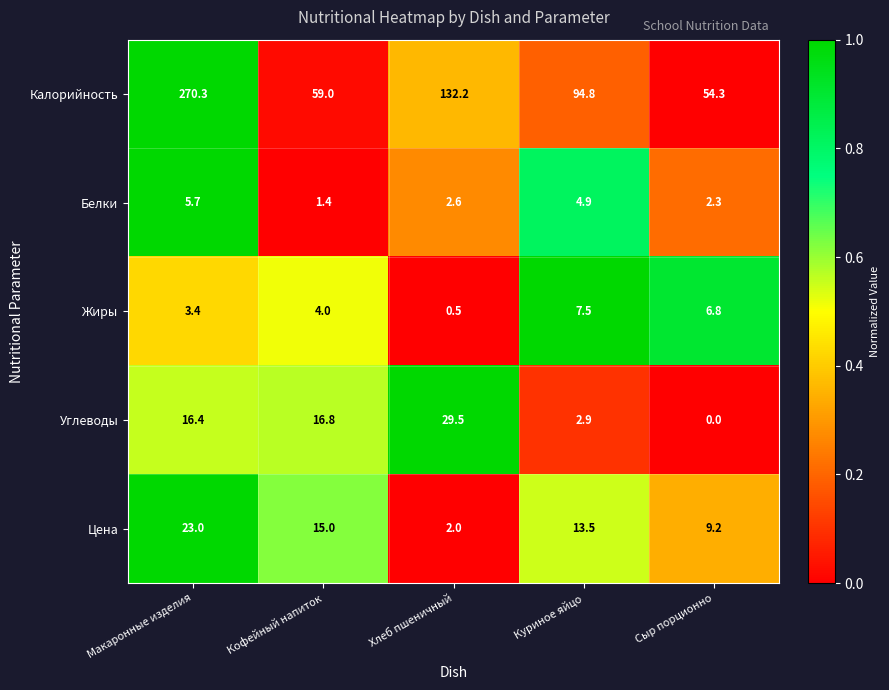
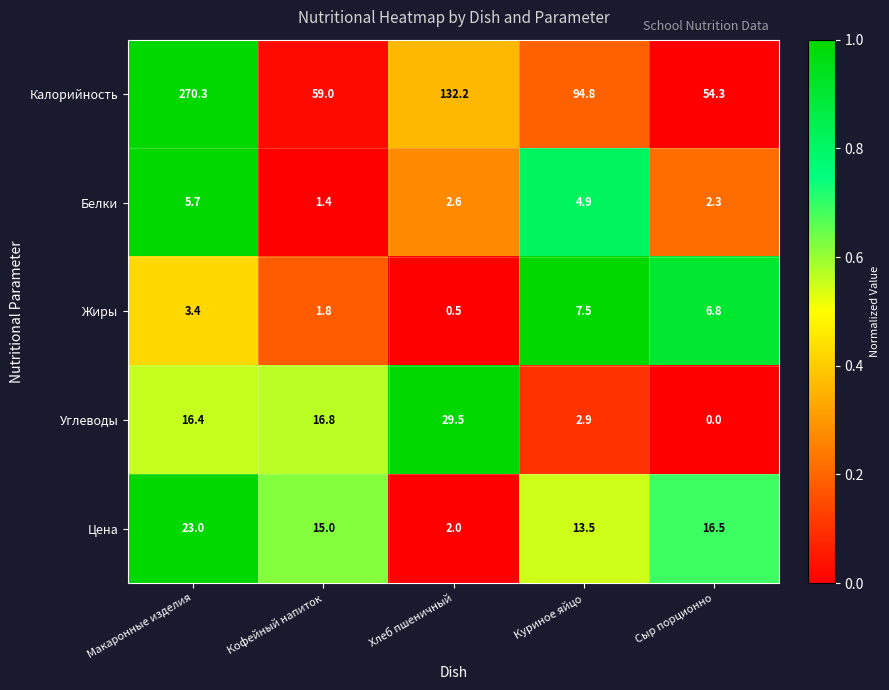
  {
    "Калорийность": {
      "Макаронные изделия": 270.3,
      "Кофейный напиток": 59.0,
      "Хлеб пшеничный": 132.2,
      "Куриное яйцо": 94.8,
      "Сыр порционно": 54.3
    },
    "Белки": {
      "Макаронные изделия": 5.7,
      "Кофейный напиток": 1.4,
      "Хлеб пшеничный": 2.6,
      "Куриное яйцо": 4.9,
      "Сыр порционно": 2.3
    },
    "Жиры": {
      "Макаронные изделия": 3.4,
-     "Кофейный напиток": 4.0,
+     "Кофейный напиток": 1.8,
      "Хлеб пшеничный": 0.5,
      "Куриное яйцо": 7.5,
      "Сыр порционно": 6.8
    },
    "Углеводы": {
      "Макаронные изделия": 16.4,
      "Кофейный напиток": 16.8,
      "Хлеб пшеничный": 29.5,
      "Куриное яйцо": 2.9,
      "Сыр порционно": 0.0
    },
    "Цена": {
      "Макаронные изделия": 23.0,
      "Кофейный напиток": 15.0,
      "Хлеб пшеничный": 2.0,
      "Куриное яйцо": 13.5,
-     "Сыр порционно": 9.2
+     "Сыр порционно": 16.5
    }
  }
